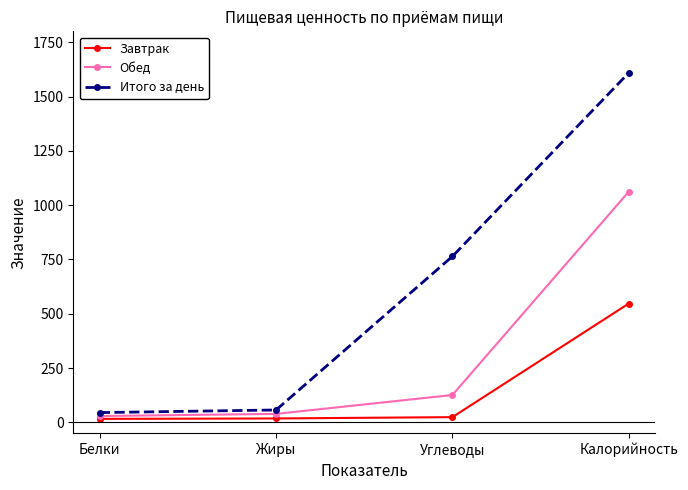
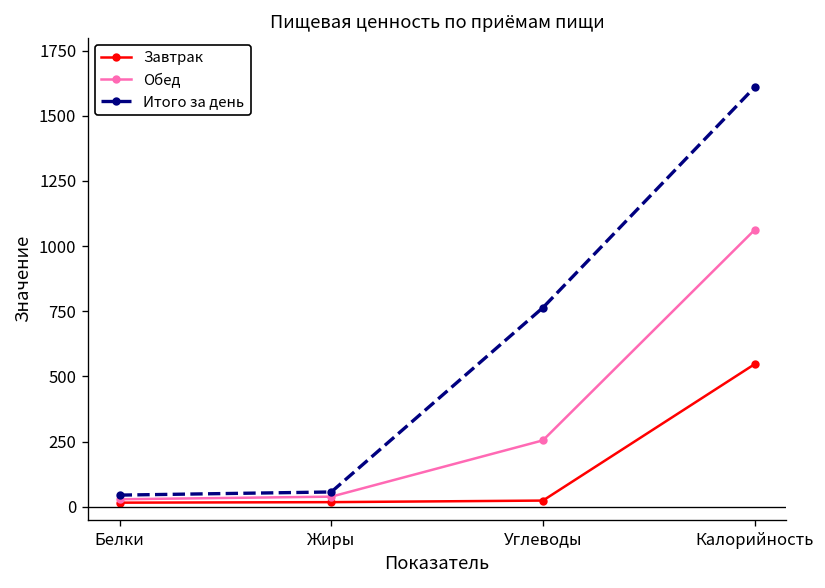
  {
    "Завтрак": {
      "Белки": 20,
      "Жиры": 20,
      "Углеводы": 20,
      "Калорийность": 550
    },
    "Обед": {
      "Белки": 30,
      "Жиры": 40,
-     "Углеводы": 130,
+     "Углеводы": 260,
      "Калорийность": 1060
    },
    "Итого за день": {
      "Белки": 50,
      "Жиры": 60,
      "Углеводы": 760,
      "Калорийность": 1610
    }
  }
